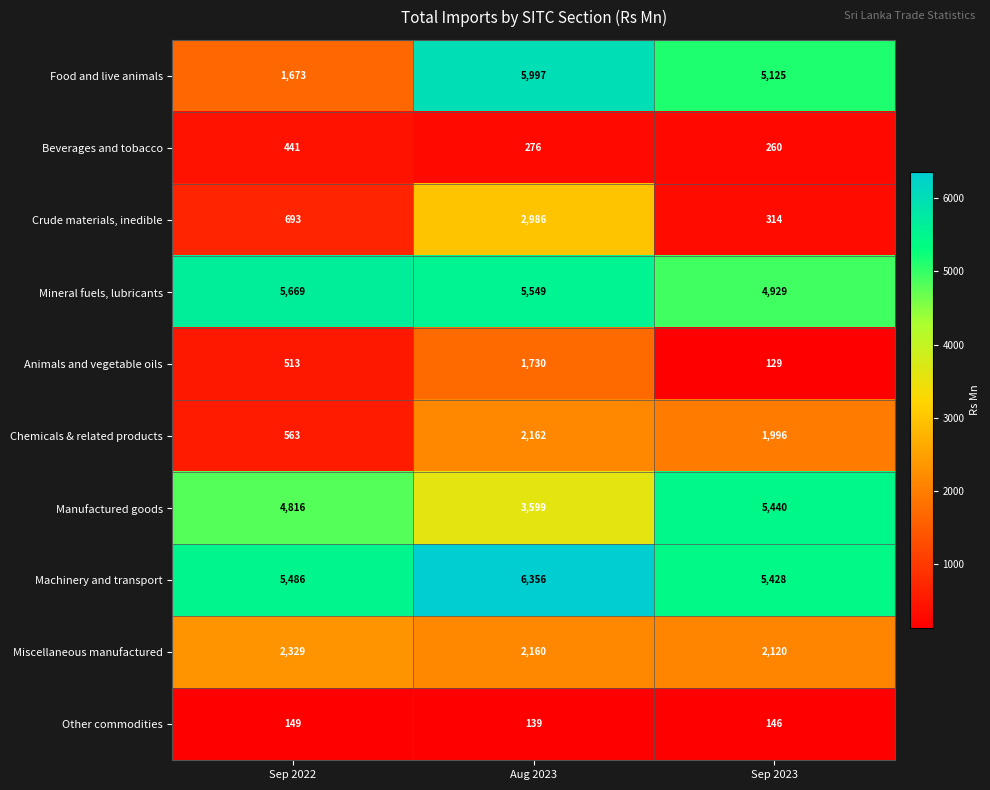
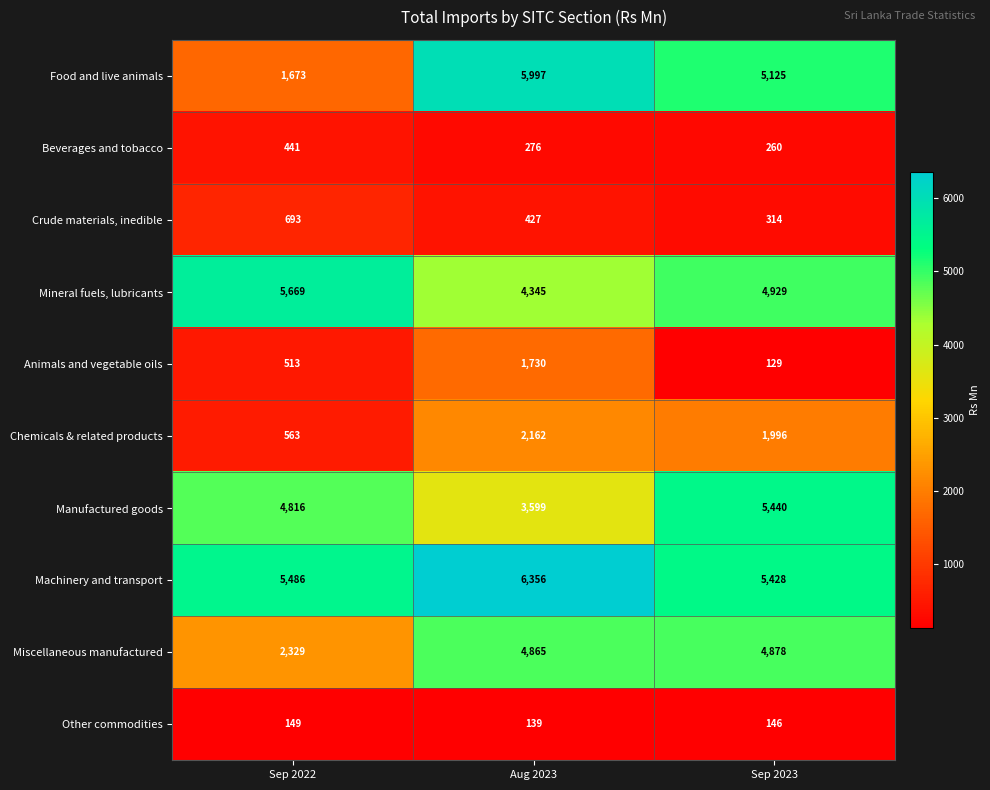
  {
    "Food and live animals": {
      "Sep 2022": "1,673",
      "Aug 2023": "5,997",
      "Sep 2023": "5,125"
    },
    "Beverages and tobacco": {
      "Sep 2022": "441",
      "Aug 2023": "276",
      "Sep 2023": "260"
    },
    "Crude materials, inedible": {
      "Sep 2022": "693",
-     "Aug 2023": "2,986",
+     "Aug 2023": "427",
      "Sep 2023": "314"
    },
    "Mineral fuels, lubricants": {
      "Sep 2022": "5,669",
-     "Aug 2023": "5,549",
+     "Aug 2023": "4,345",
      "Sep 2023": "4,929"
    },
    "Animals and vegetable oils": {
      "Sep 2022": "513",
      "Aug 2023": "1,730",
      "Sep 2023": "129"
    },
    "Chemicals & related products": {
      "Sep 2022": "563",
      "Aug 2023": "2,162",
      "Sep 2023": "1,996"
    },
    "Manufactured goods": {
      "Sep 2022": "4,816",
      "Aug 2023": "3,599",
      "Sep 2023": "5,440"
    },
    "Machinery and transport": {
      "Sep 2022": "5,486",
      "Aug 2023": "6,356",
      "Sep 2023": "5,428"
    },
    "Miscellaneous manufactured": {
      "Sep 2022": "2,329",
-     "Aug 2023": "2,160",
-     "Sep 2023": "2,120"
+     "Aug 2023": "4,865",
+     "Sep 2023": "4,878"
    },
    "Other commodities": {
      "Sep 2022": "149",
      "Aug 2023": "139",
      "Sep 2023": "146"
    }
  }
